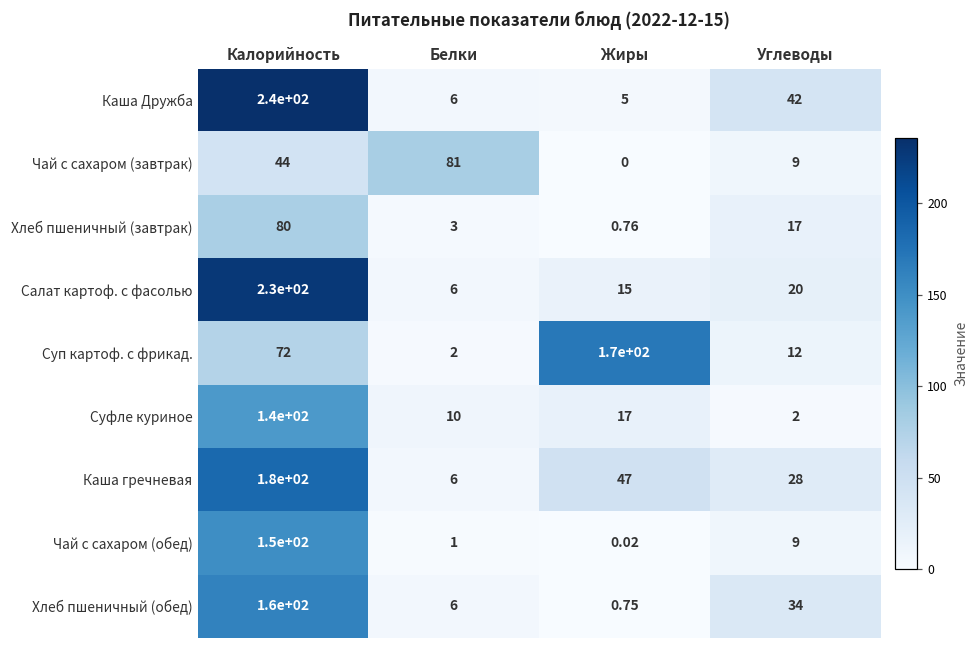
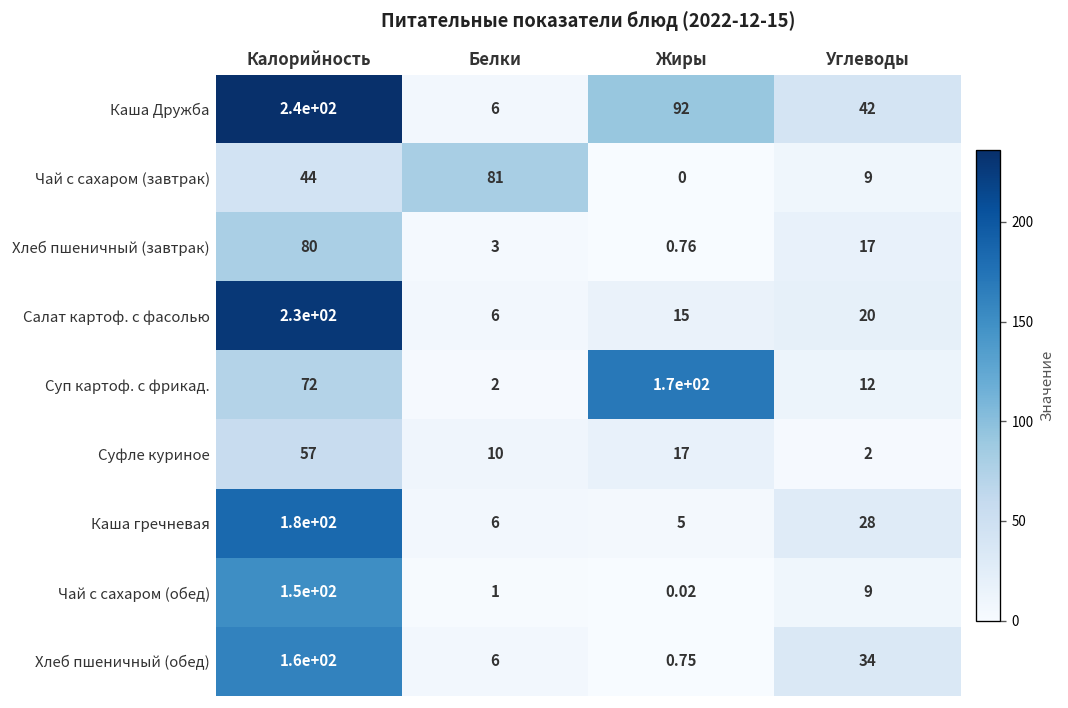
  {
    "Каша Дружба": {
      "Калорийность": "2.4e+02",
      "Белки": "6",
-     "Жиры": "5",
+     "Жиры": "92",
      "Углеводы": "42"
    },
    "Чай с сахаром (завтрак)": {
      "Калорийность": "44",
      "Белки": "81",
      "Жиры": "0",
      "Углеводы": "9"
    },
    "Хлеб пшеничный (завтрак)": {
      "Калорийность": "80",
      "Белки": "3",
      "Жиры": "0.76",
      "Углеводы": "17"
    },
    "Салат картоф. с фасолью": {
      "Калорийность": "2.3e+02",
      "Белки": "6",
      "Жиры": "15",
      "Углеводы": "20"
    },
    "Суп картоф. с фрикад.": {
      "Калорийность": "72",
      "Белки": "2",
      "Жиры": "1.7e+02",
      "Углеводы": "12"
    },
    "Суфле куриное": {
-     "Калорийность": "1.4e+02",
+     "Калорийность": "57",
      "Белки": "10",
      "Жиры": "17",
      "Углеводы": "2"
    },
    "Каша гречневая": {
      "Калорийность": "1.8e+02",
      "Белки": "6",
-     "Жиры": "47",
+     "Жиры": "5",
      "Углеводы": "28"
    },
    "Чай с сахаром (обед)": {
      "Калорийность": "1.5e+02",
      "Белки": "1",
      "Жиры": "0.02",
      "Углеводы": "9"
    },
    "Хлеб пшеничный (обед)": {
      "Калорийность": "1.6e+02",
      "Белки": "6",
      "Жиры": "0.75",
      "Углеводы": "34"
    }
  }
